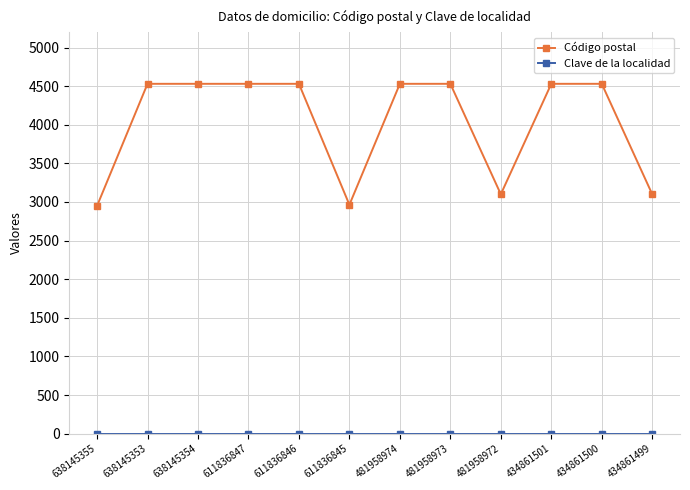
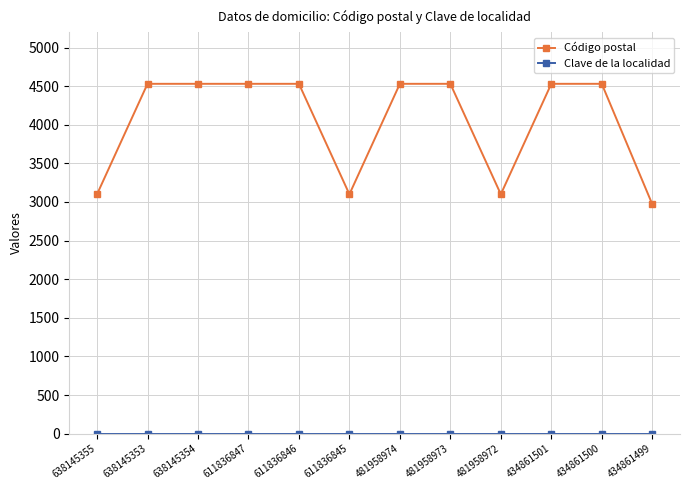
  {
    "Código postal": {
-     "638145355": 2900,
+     "638145355": 3100,
      "638145353": 4500,
      "638145354": 4500,
      "611836847": 4500,
      "611836846": 4500,
-     "611836845": 3000,
+     "611836845": 3100,
      "481958974": 4500,
      "481958973": 4500,
      "481958972": 3100,
      "434861501": 4500,
      "434861500": 4500,
-     "434861499": 3100
+     "434861499": 3000
    },
    "Clave de la localidad": {
      "638145355": 0,
      "638145353": 0,
      "638145354": 0,
      "611836847": 0,
      "611836846": 0,
      "611836845": 0,
      "481958974": 0,
      "481958973": 0,
      "481958972": 0,
      "434861501": 0,
      "434861500": 0,
      "434861499": 0
    }
  }
